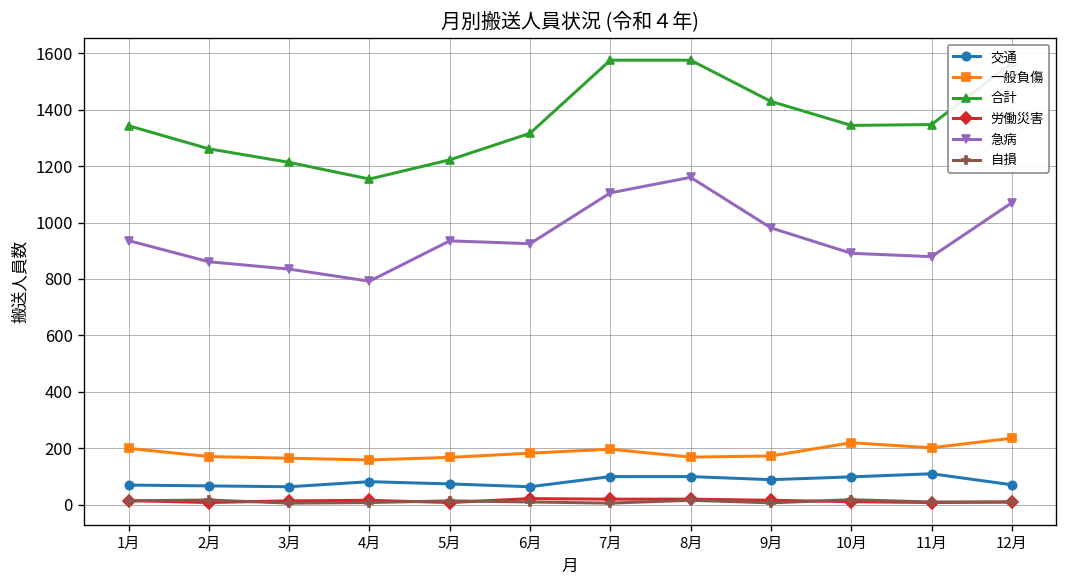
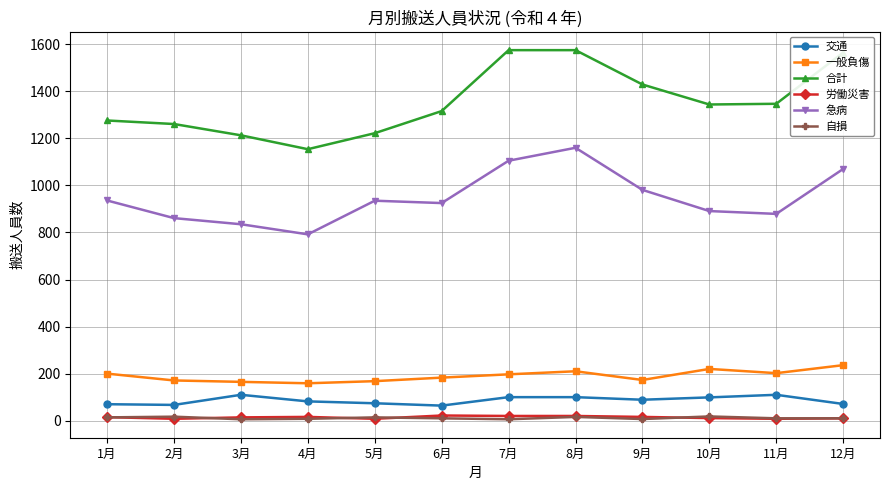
  {
    "交通": {
      "1月": 70,
      "2月": 70,
-     "3月": 60,
+     "3月": 110,
      "4月": 80,
      "5月": 70,
      "6月": 60,
      "7月": 100,
      "8月": 100,
      "9月": 90,
      "10月": 100,
      "11月": 110,
      "12月": 70
    },
    "一般負傷": {
      "1月": 200,
      "2月": 170,
      "3月": 170,
      "4月": 160,
      "5月": 170,
      "6月": 180,
      "7月": 200,
-     "8月": 170,
+     "8月": 210,
      "9月": 170,
      "10月": 220,
      "11月": 200,
      "12月": 240
    },
    "合計": {
-     "1月": 1340,
+     "1月": 1280,
      "2月": 1260,
      "3月": 1210,
      "4月": 1150,
      "5月": 1220,
      "6月": 1320,
      "7月": 1580,
      "8月": 1580,
      "9月": 1430,
      "10月": 1340,
      "11月": 1350
    },
    "労働災害": {
      "6月": 20,
      "7月": 20
    },
    "急病": {
      "1月": 940,
      "2月": 860,
      "3月": 840,
      "4月": 790,
      "5月": 940,
      "6月": 930,
      "7月": 1110,
      "8月": 1160,
      "9月": 980,
      "10月": 890,
      "11月": 880,
      "12月": 1070
    },
    "自損": {
      "6月": 10,
      "7月": 10
    }
  }
